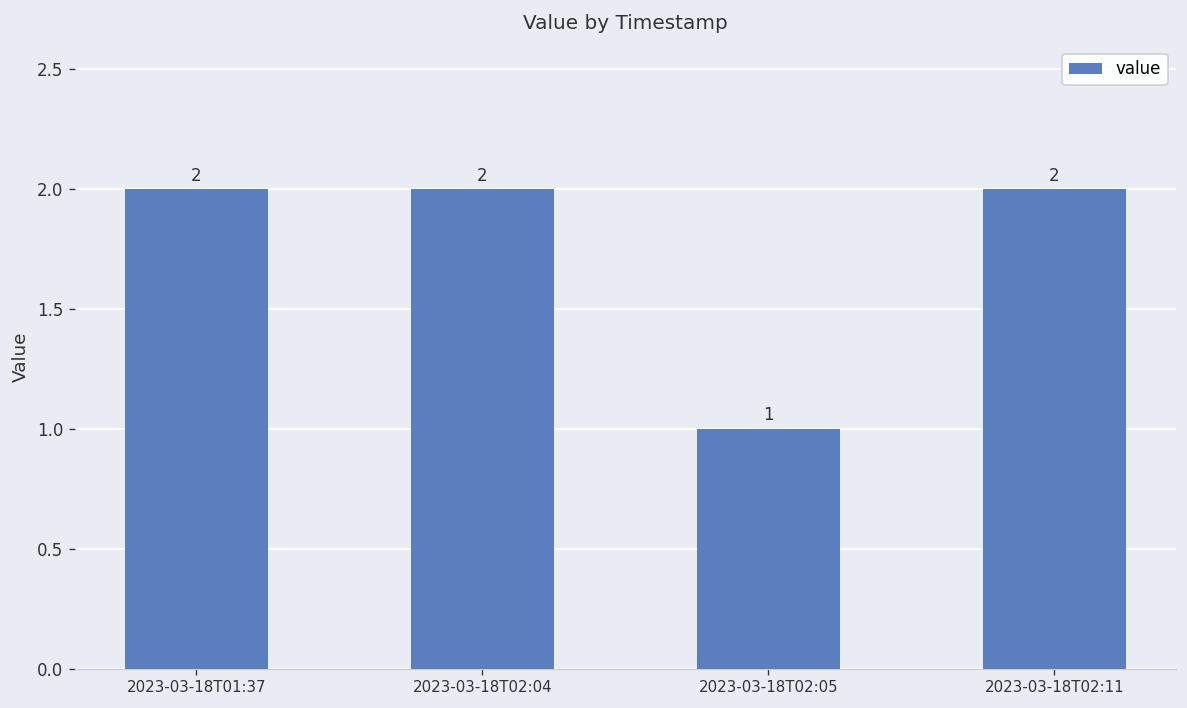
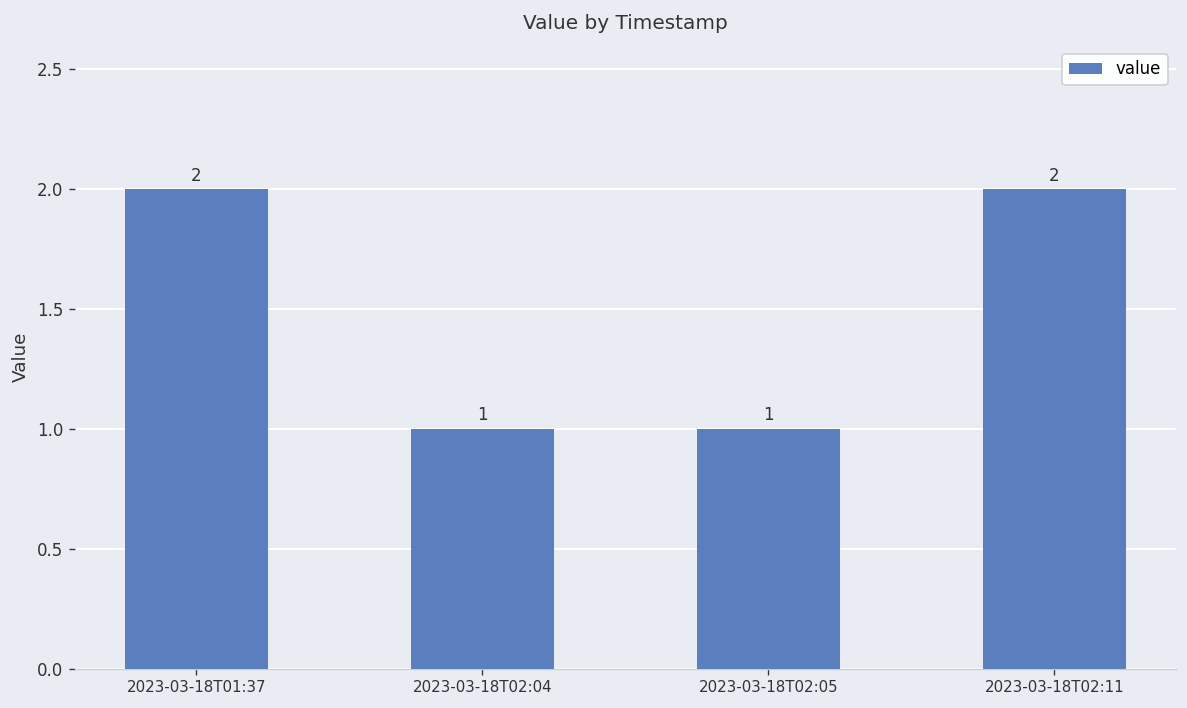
  {
    "2023-03-18T01:37": 2,
-   "2023-03-18T02:04": 2,
+   "2023-03-18T02:04": 1,
    "2023-03-18T02:05": 1,
    "2023-03-18T02:11": 2
  }
